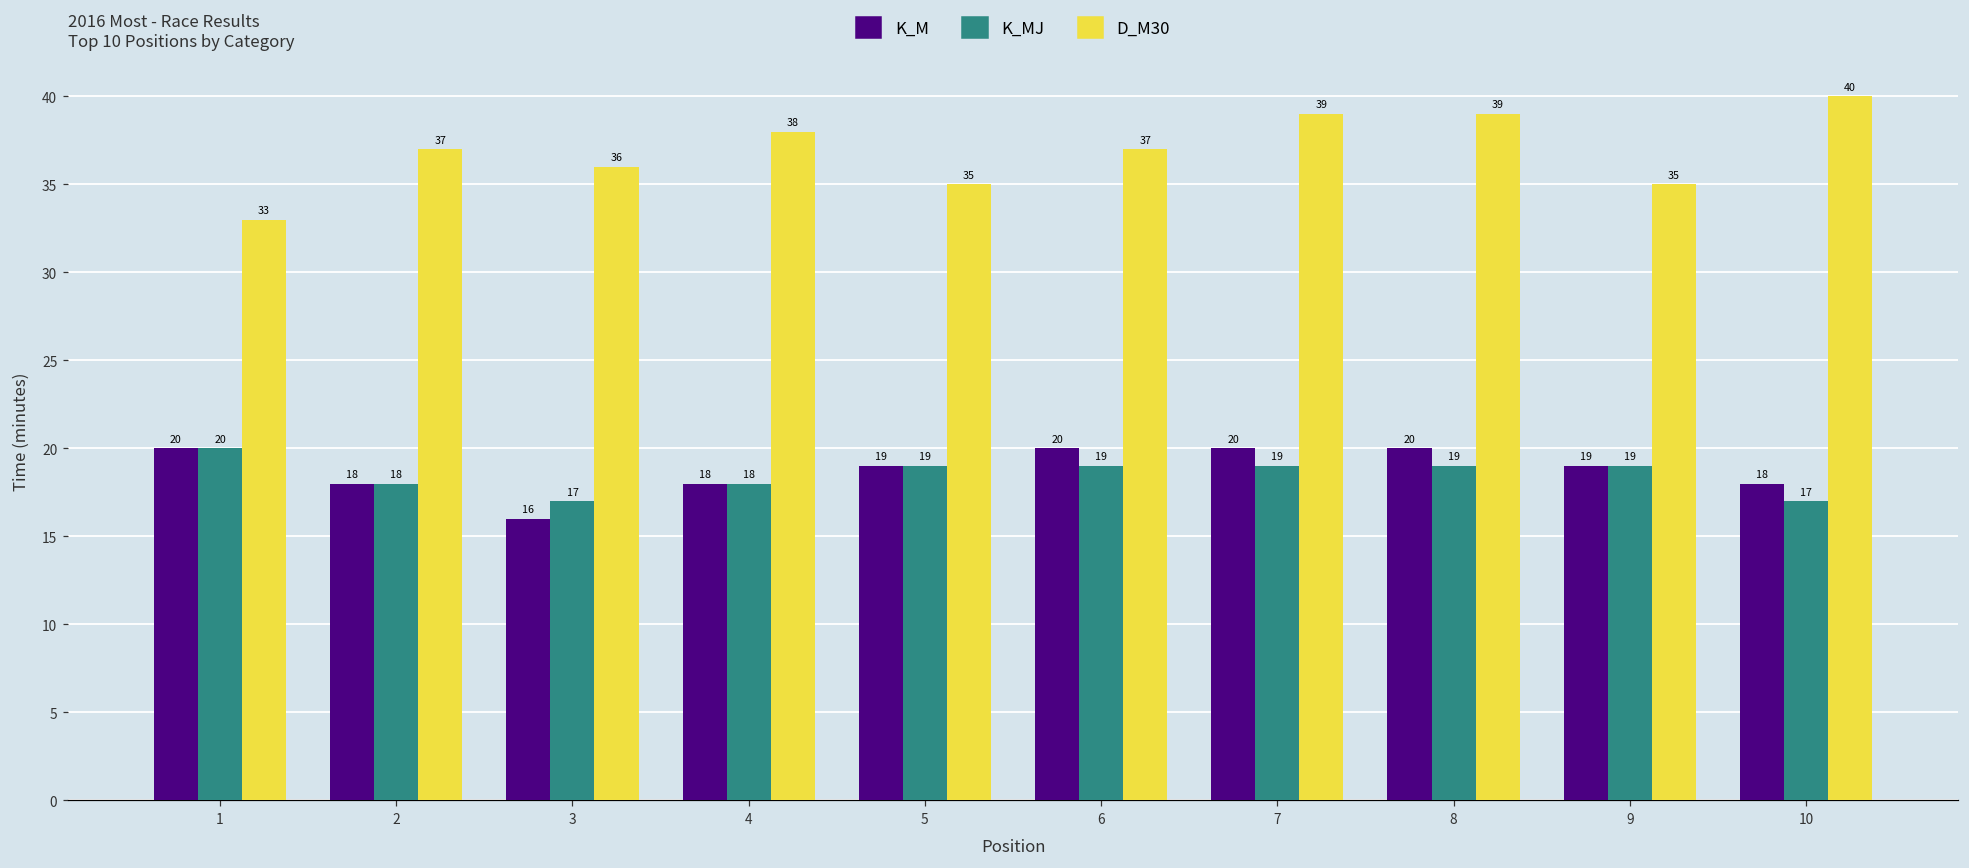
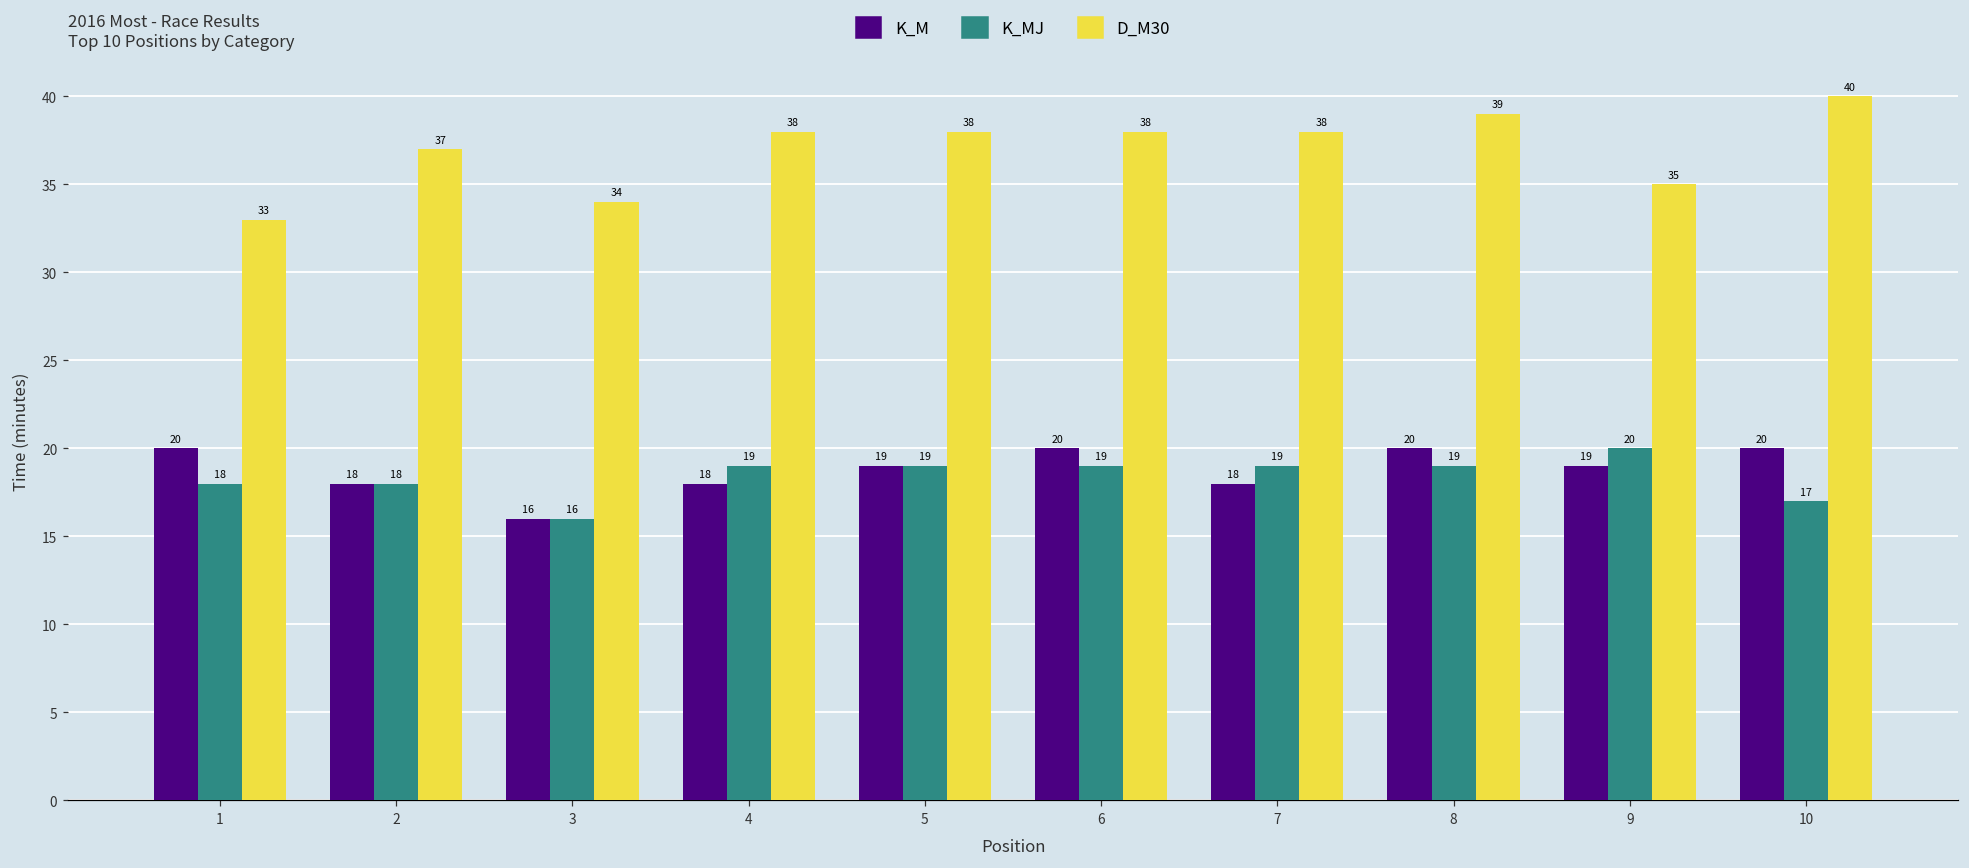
  {
    "K_M": {
      "1": 20,
      "2": 18,
      "3": 16,
      "4": 18,
      "5": 19,
      "6": 20,
-     "7": 20,
+     "7": 18,
      "8": 20,
      "9": 19,
-     "10": 18
+     "10": 20
    },
    "K_MJ": {
-     "1": 20,
+     "1": 18,
      "2": 18,
-     "3": 17,
-     "4": 18,
+     "3": 16,
+     "4": 19,
      "5": 19,
      "6": 19,
      "7": 19,
      "8": 19,
-     "9": 19,
+     "9": 20,
      "10": 17
    },
    "D_M30": {
      "1": 33,
      "2": 37,
-     "3": 36,
+     "3": 34,
      "4": 38,
-     "5": 35,
-     "6": 37,
-     "7": 39,
+     "5": 38,
+     "6": 38,
+     "7": 38,
      "8": 39,
      "9": 35,
      "10": 40
    }
  }
